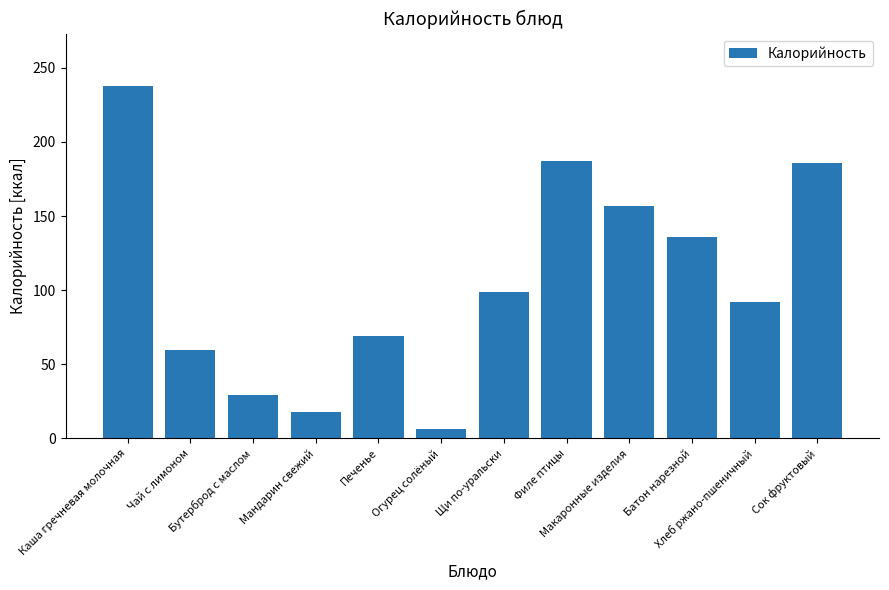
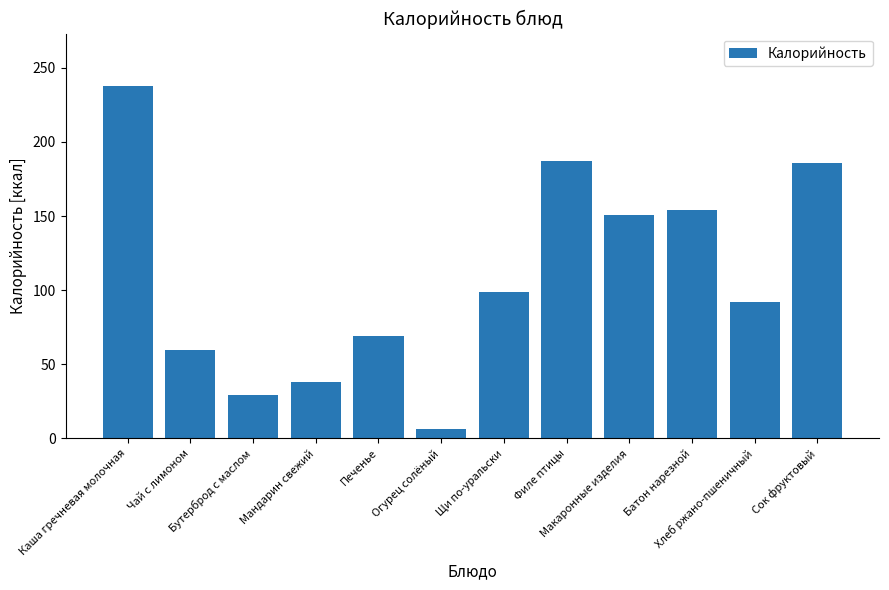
  {
    "Каша гречневая молочная": 238,
    "Чай с лимоном": 60,
    "Бутерброд с маслом": 29,
-   "Мандарин свежий": 18,
+   "Мандарин свежий": 38,
    "Печенье": 69,
    "Огурец солёный": 7,
    "Щи по-уральски": 99,
    "Филе птицы": 188,
-   "Макаронные изделия": 157,
-   "Батон нарезной": 136,
+   "Макаронные изделия": 151,
+   "Батон нарезной": 154,
    "Хлеб ржано-пшеничный": 92,
    "Сок фруктовый": 186
  }
